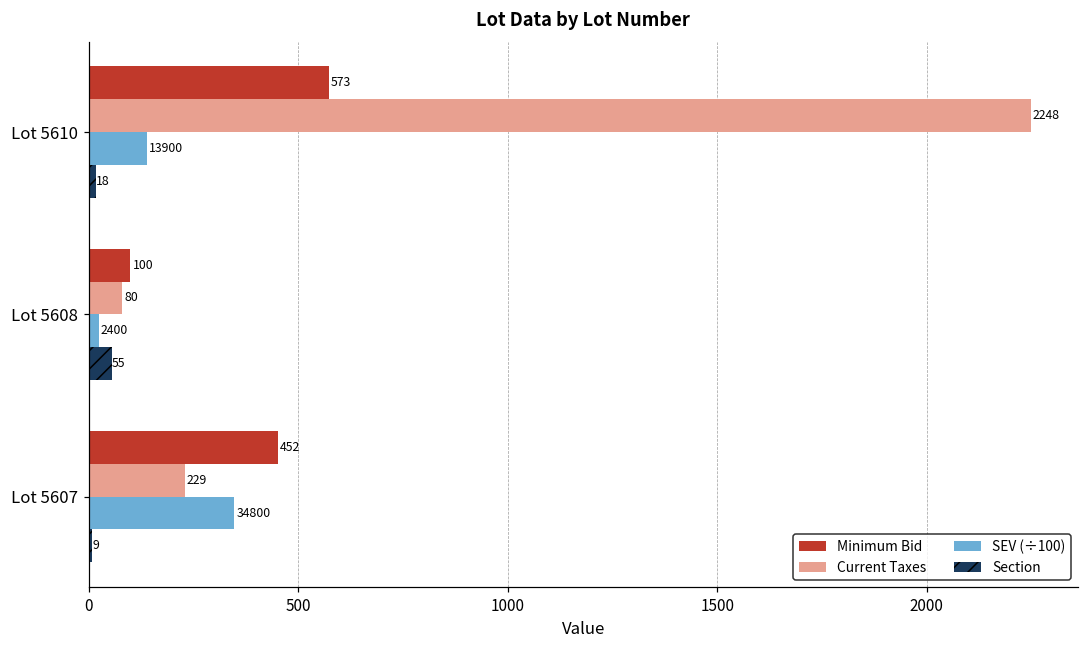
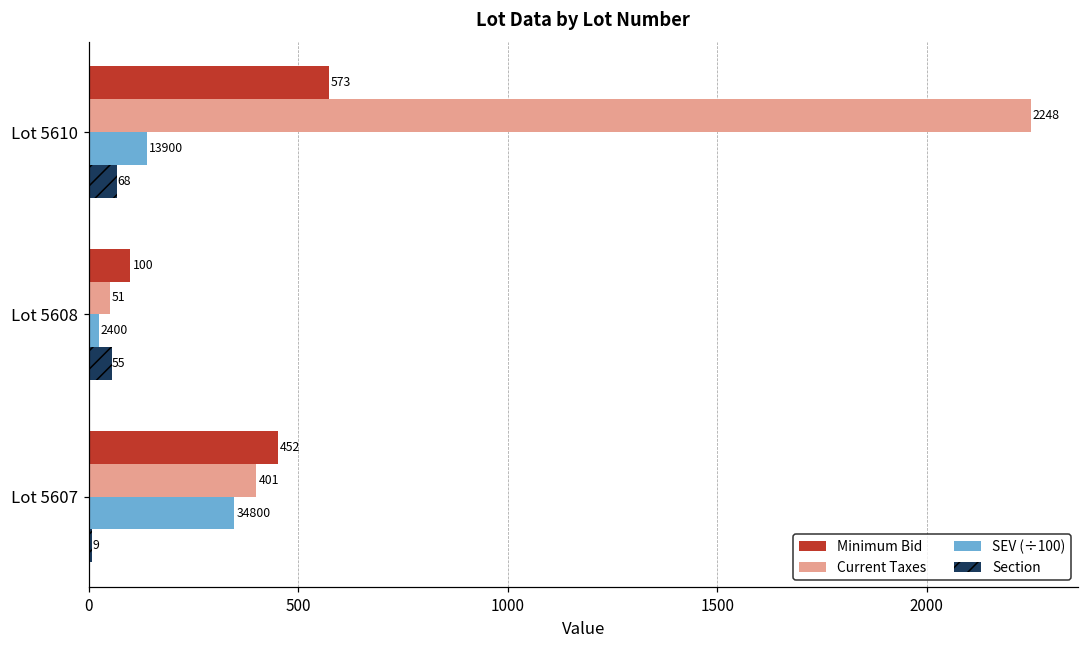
  {
    "Minimum Bid": {
      "Lot 5610": 573,
      "Lot 5608": 100,
      "Lot 5607": 452
    },
    "Current Taxes": {
      "Lot 5610": 2248,
-     "Lot 5608": 80,
-     "Lot 5607": 229
+     "Lot 5608": 51,
+     "Lot 5607": 401
    },
    "Section": {
-     "Lot 5610": 18,
+     "Lot 5610": 68,
      "Lot 5608": 55,
      "Lot 5607": 9
    }
  }
